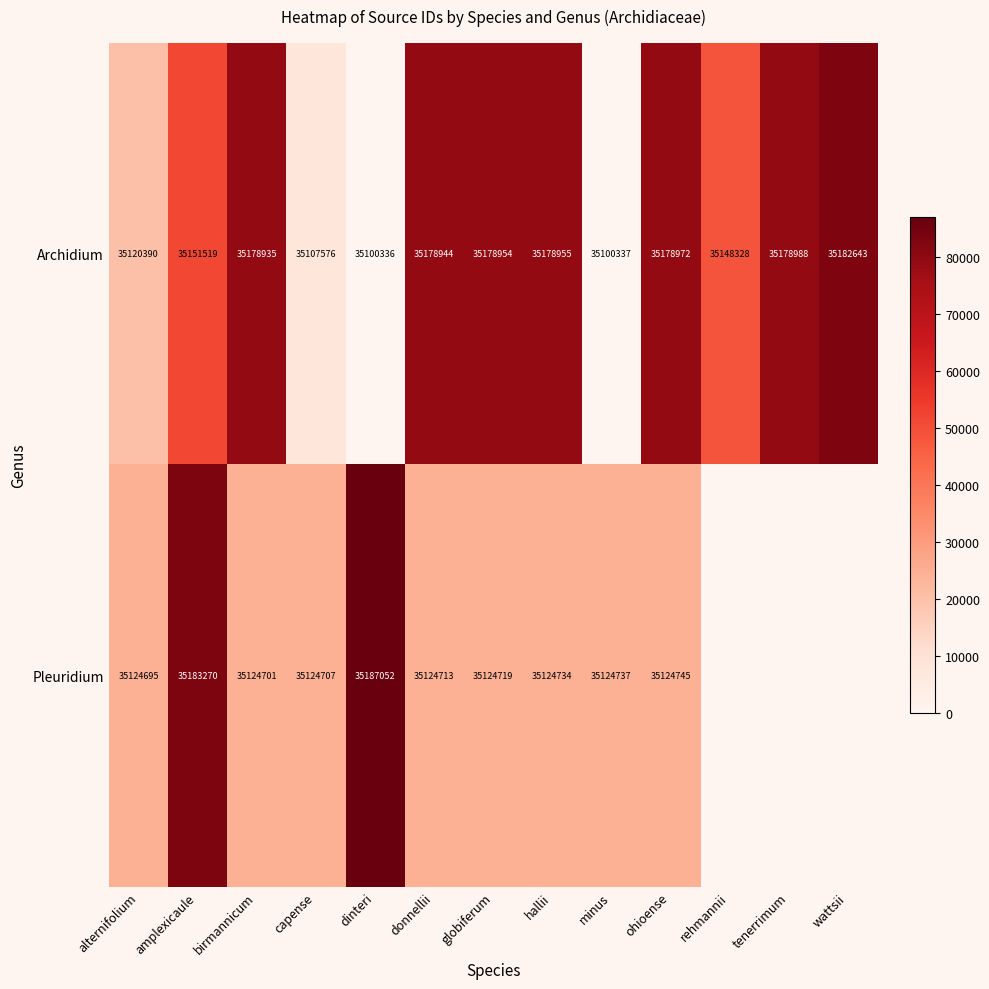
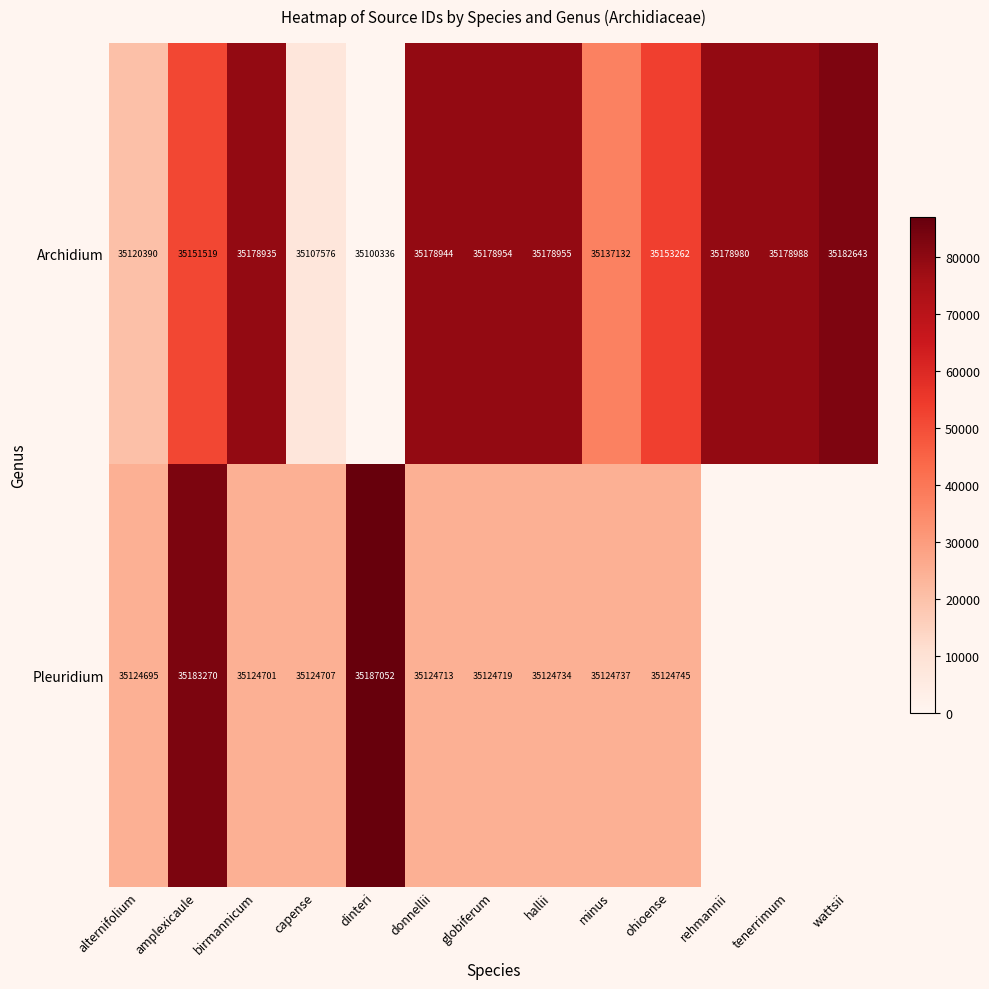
  {
    "Archidium": {
      "alternifolium": 35120390,
      "amplexicaule": 35151519,
      "birmannicum": 35178935,
      "capense": 35107576,
      "dinteri": 35100336,
      "donnellii": 35178944,
      "globiferum": 35178954,
      "hallii": 35178955,
-     "minus": 35100337,
-     "ohioense": 35178972,
-     "rehmannii": 35148328,
+     "minus": 35137132,
+     "ohioense": 35153262,
+     "rehmannii": 35178980,
      "tenerrimum": 35178988,
      "wattsii": 35182643
    },
    "Pleuridium": {
      "alternifolium": 35124695,
      "amplexicaule": 35183270,
      "birmannicum": 35124701,
      "capense": 35124707,
      "dinteri": 35187052,
      "donnellii": 35124713,
      "globiferum": 35124719,
      "hallii": 35124734,
      "minus": 35124737,
      "ohioense": 35124745
    }
  }
